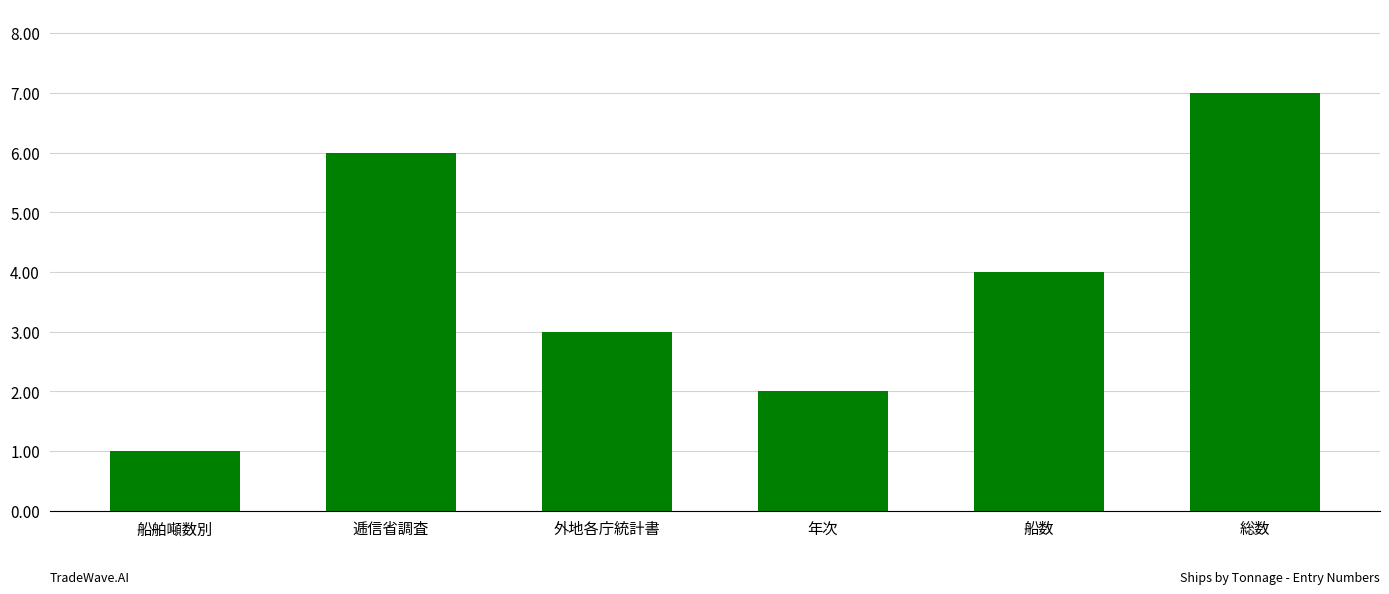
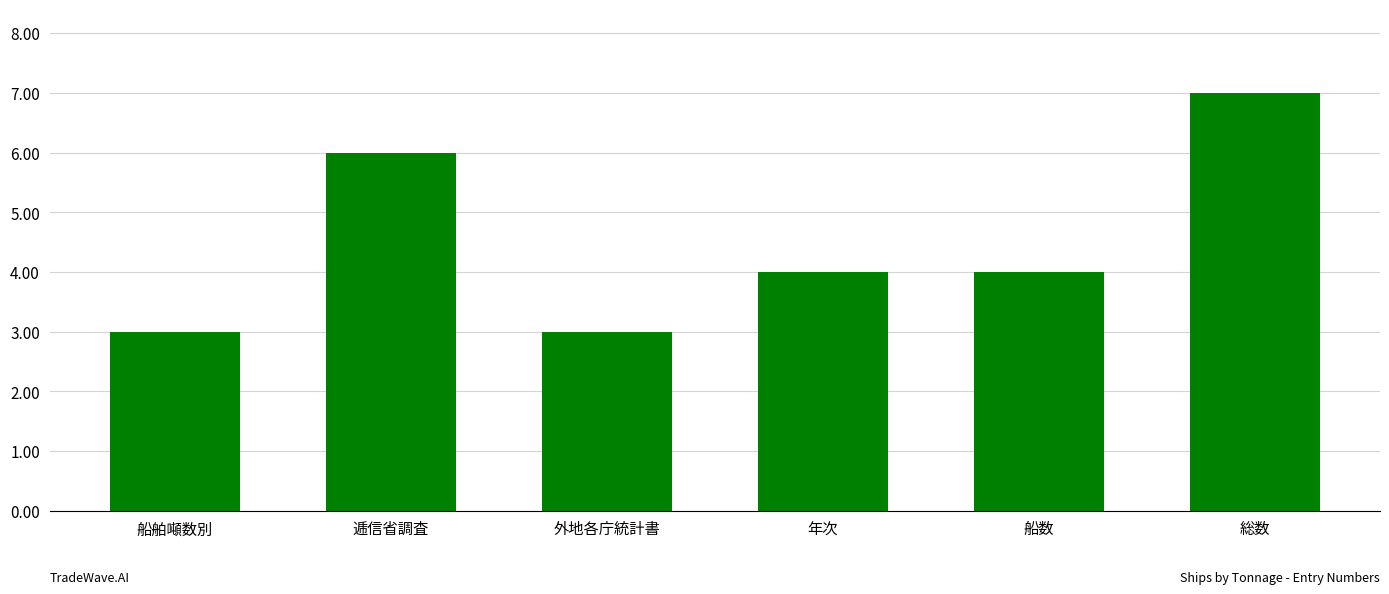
  {
-   "船舶噸数別": 1,
+   "船舶噸数別": 3,
    "逓信省調査": 6,
    "外地各庁統計書": 3,
-   "年次": 2,
+   "年次": 4,
    "船数": 4,
    "総数": 7
  }
